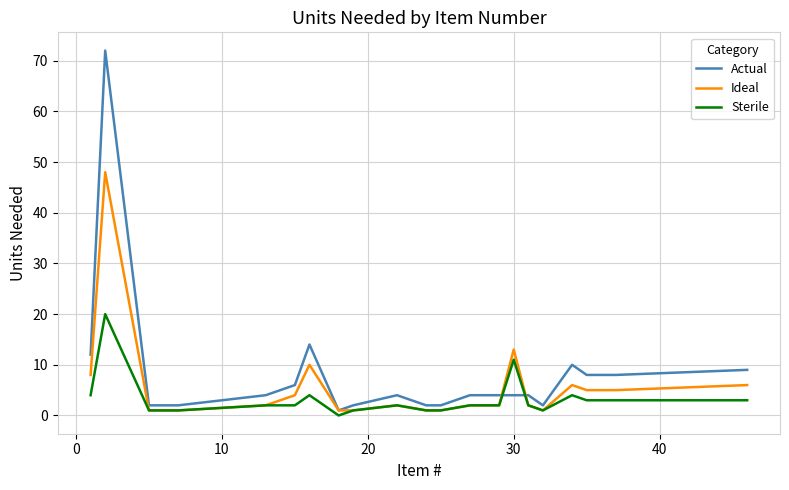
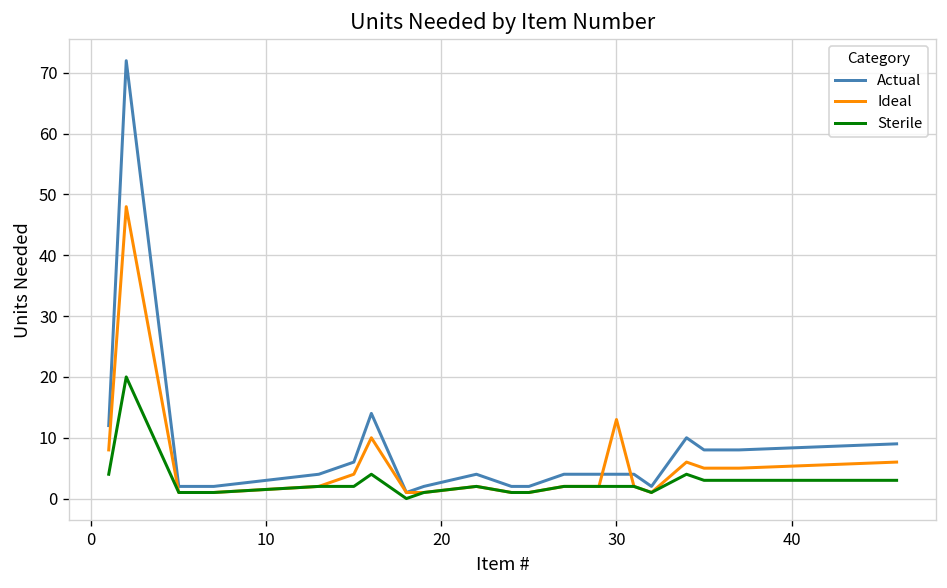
  {
    "Actual": {
      "30": 4
    },
    "Ideal": {
      "30": 13
    },
    "Sterile": {
-     "30": 11
+     "30": 2
    }
  }
